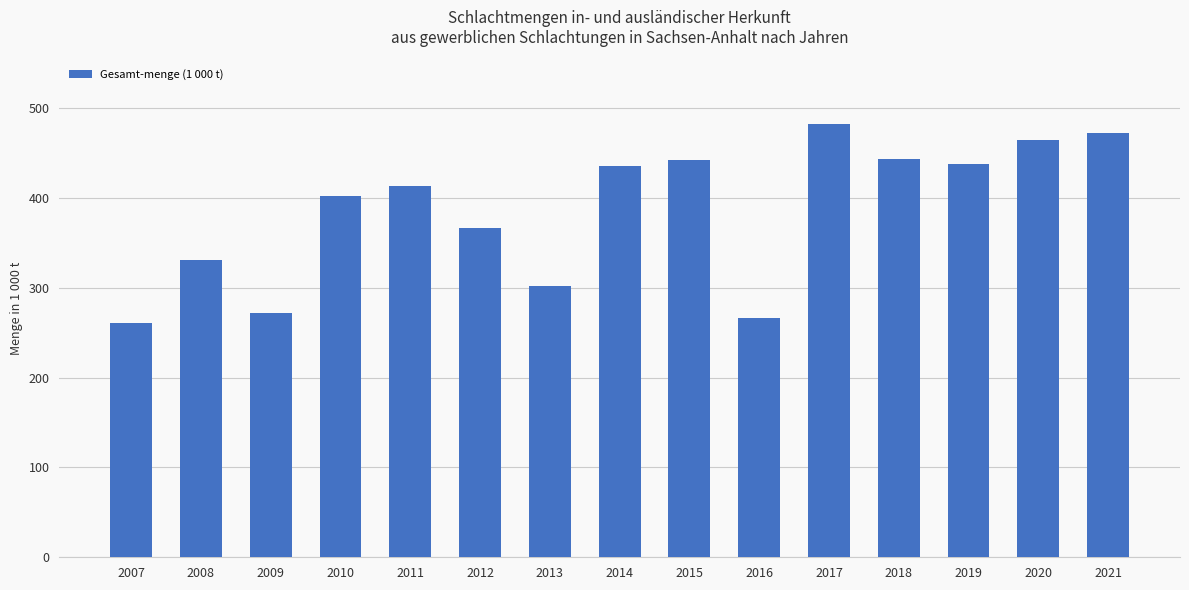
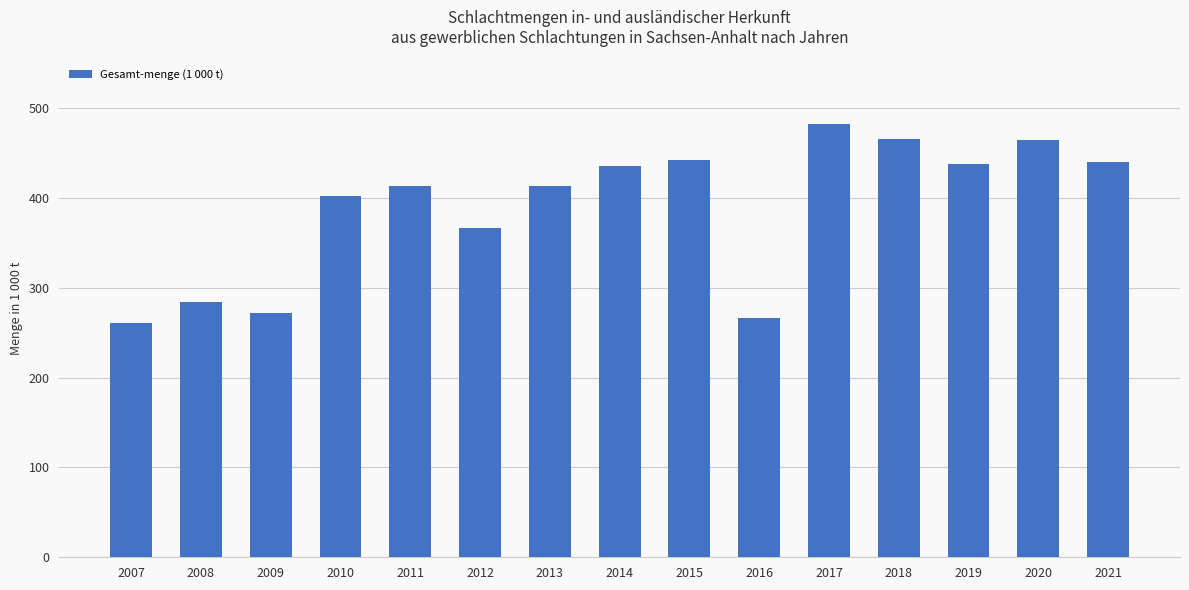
  {
    "2007": 260,
-   "2008": 330,
+   "2008": 280,
    "2009": 270,
    "2010": 400,
    "2011": 410,
    "2012": 370,
-   "2013": 300,
+   "2013": 410,
    "2014": 440,
    "2015": 440,
    "2016": 270,
    "2017": 480,
-   "2018": 440,
+   "2018": 470,
    "2019": 440,
    "2020": 460,
-   "2021": 470
+   "2021": 440
  }
